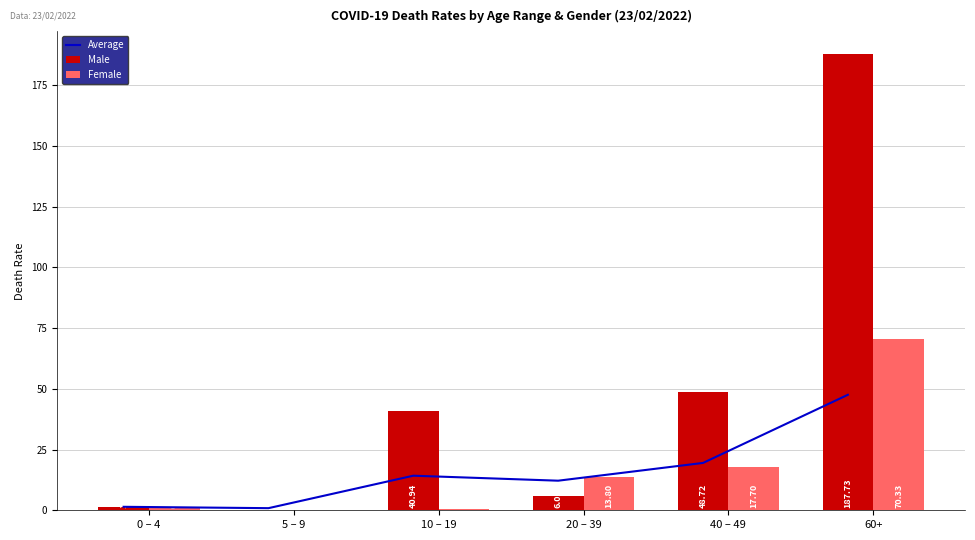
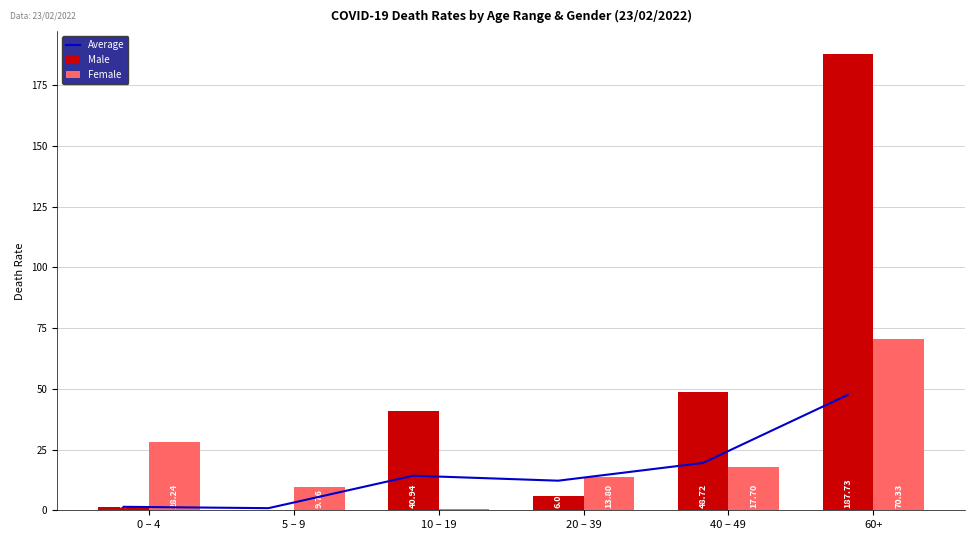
  {
    "Male": {
      "10 – 19": 40.94,
      "20 – 39": 6.02,
      "40 – 49": 48.72,
      "60+": 187.73
    },
    "Female": {
-     "0 – 4": 1,
-     "5 – 9": 0
+     "0 – 4": 28,
+     "5 – 9": 10
    }
  }
